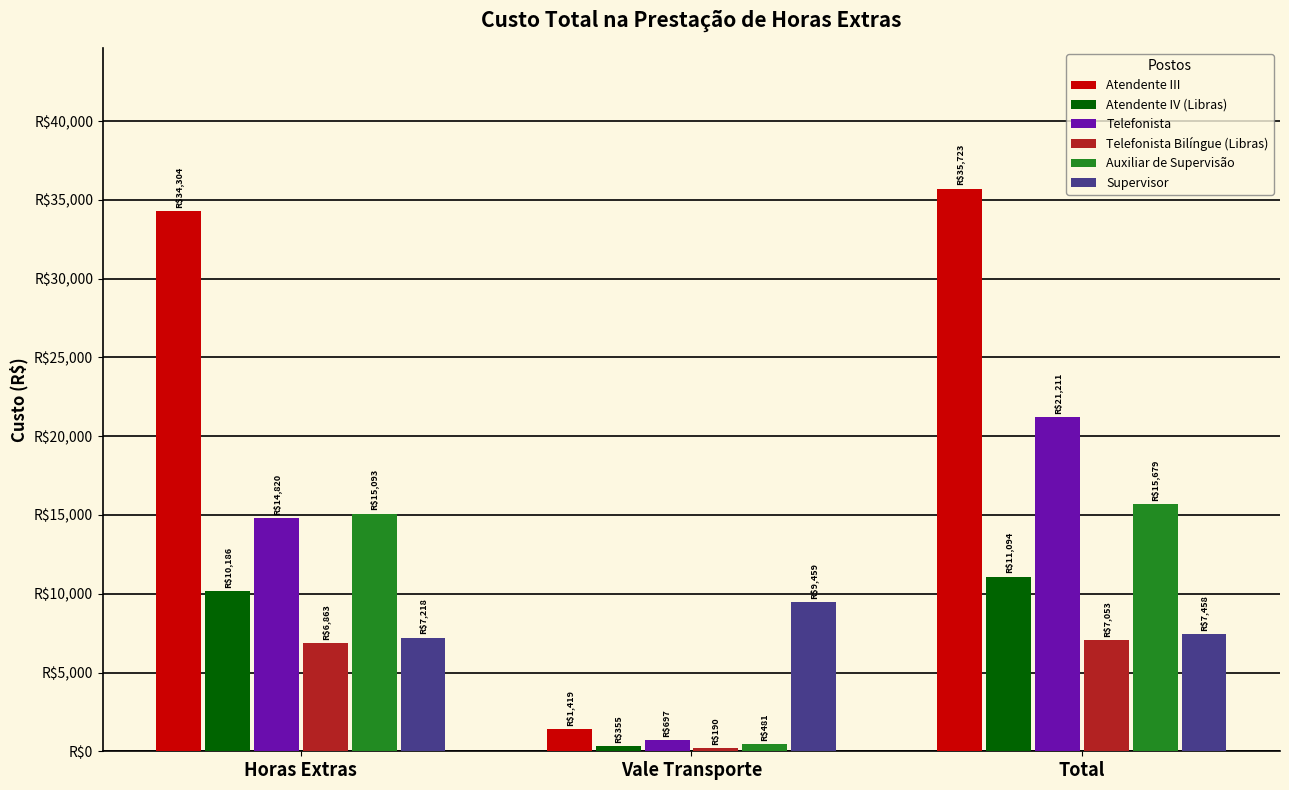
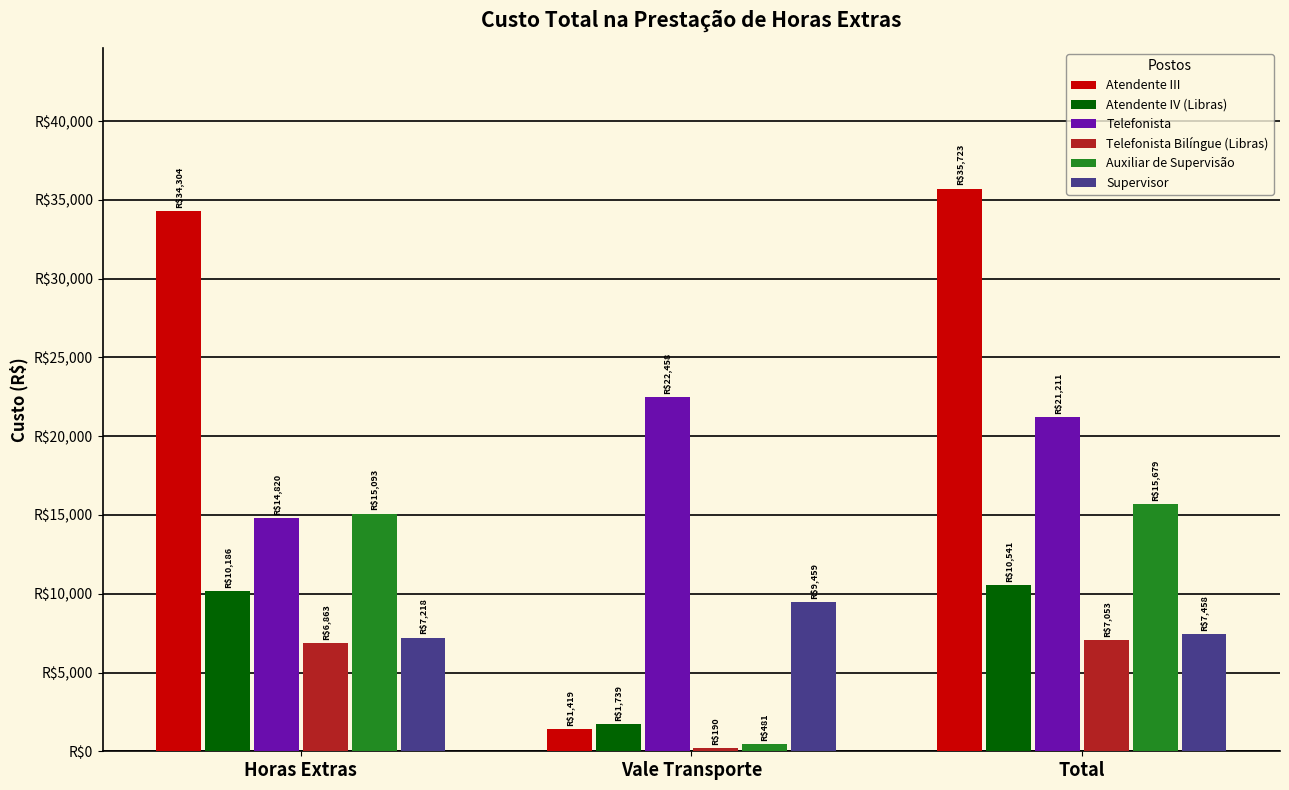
  {
    "Atendente IV (Libras)": {
      "Horas Extras": "$10,186",
-     "Vale Transporte": "$355",
-     "Total": "$11,094"
+     "Vale Transporte": "$1,739",
+     "Total": "$10,541"
    },
    "Telefonista": {
      "Horas Extras": "$14,820",
-     "Vale Transporte": "$697",
+     "Vale Transporte": "$22,458",
      "Total": "$21,211"
    },
    "Auxiliar de Supervisão": {
      "Horas Extras": "$15,093",
      "Vale Transporte": "$481",
      "Total": "$15,679"
    },
    "Supervisor": {
      "Horas Extras": "$7,218",
      "Vale Transporte": "$9,459",
      "Total": "$7,458"
    }
  }
